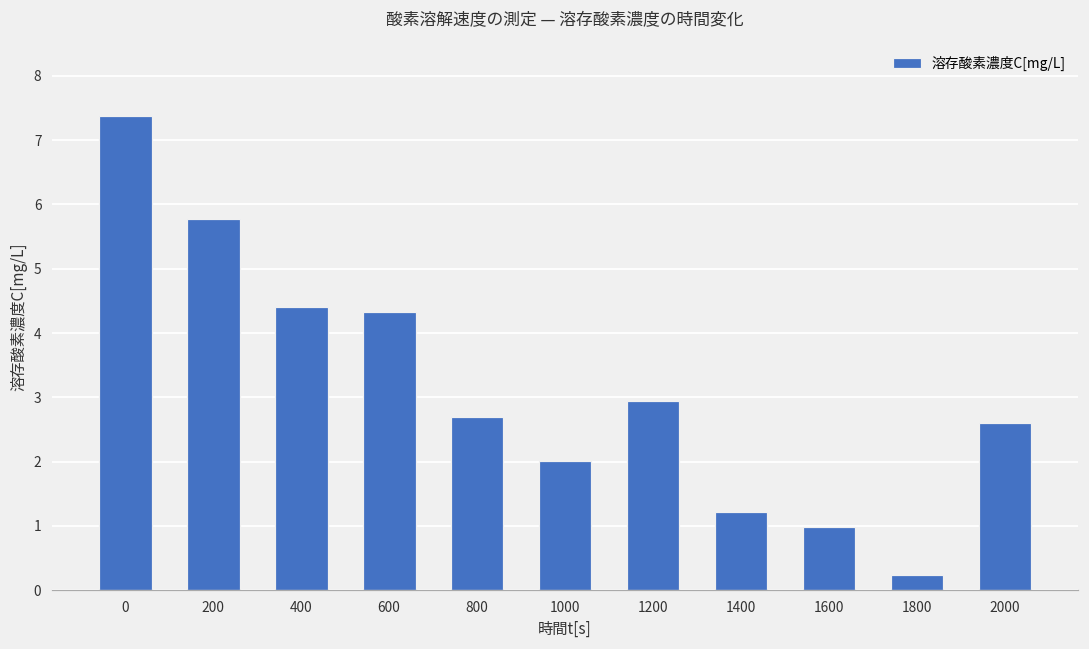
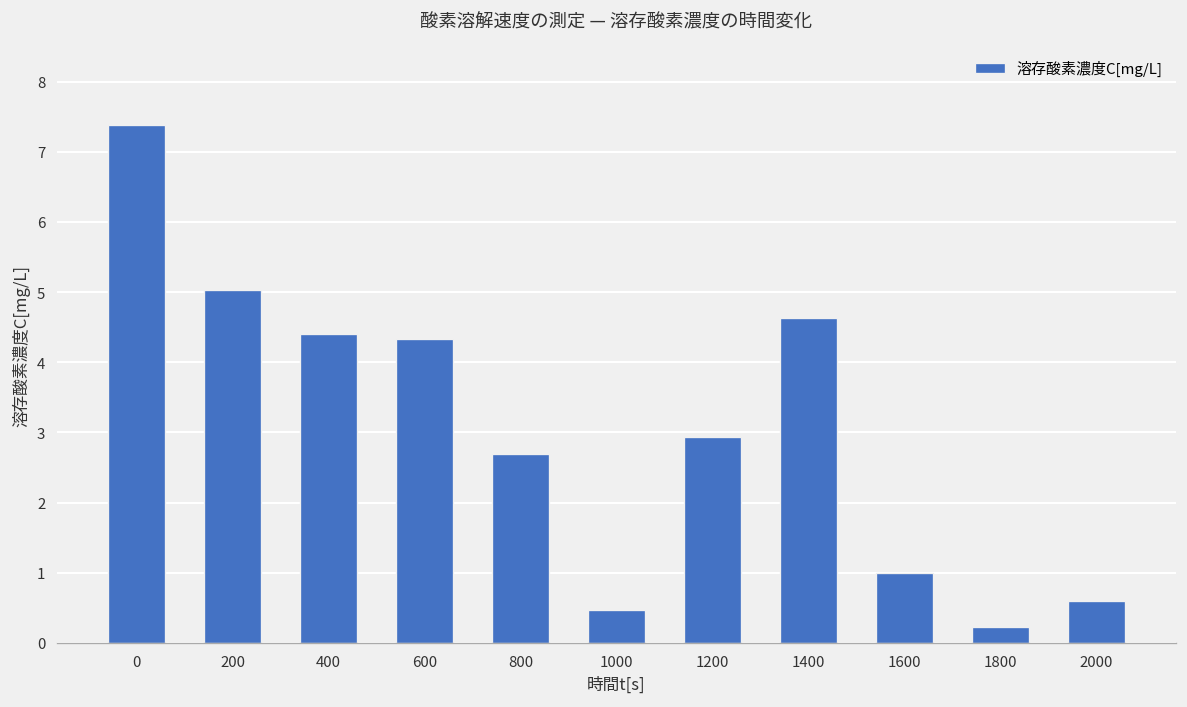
  {
    "0": 7.4,
-   "200": 5.8,
+   "200": 5.0,
    "400": 4.4,
    "600": 4.3,
    "800": 2.7,
-   "1000": 2.0,
+   "1000": 0.5,
    "1200": 2.9,
-   "1400": 1.2,
+   "1400": 4.6,
    "1600": 1.0,
    "1800": 0.2,
-   "2000": 2.6
+   "2000": 0.6
  }
